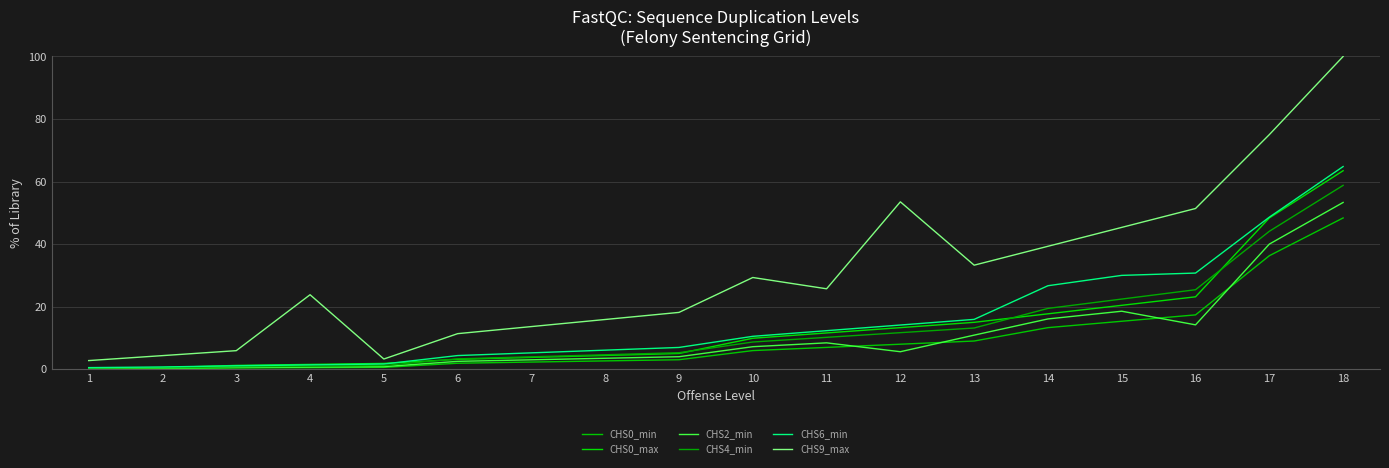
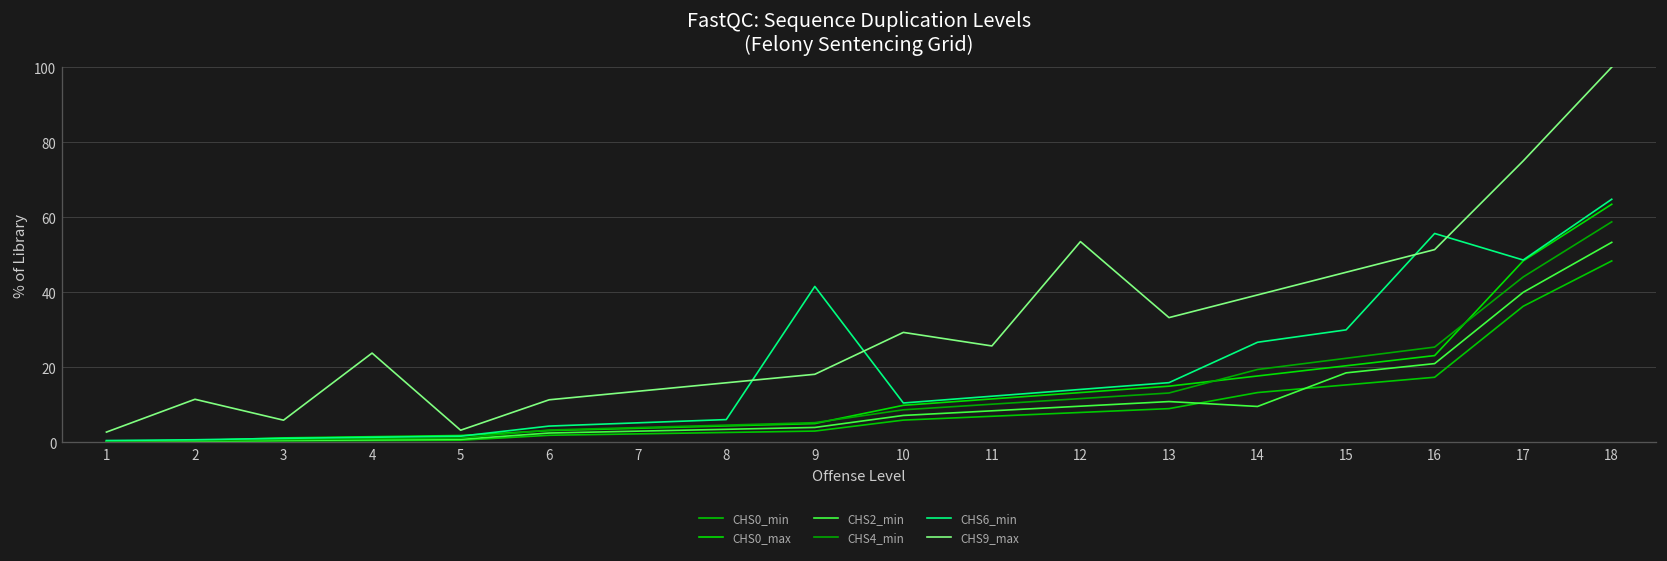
  {
    "CHS2_min": {
      "8": 3,
      "9": 4,
      "10": 7,
      "11": 8,
-     "12": 6,
+     "12": 10,
      "13": 11,
-     "14": 16,
+     "14": 10,
      "15": 19,
-     "16": 14,
+     "16": 21,
      "17": 40,
      "18": 53
    },
    "CHS6_min": {
      "6": 4,
      "7": 5,
      "8": 6,
-     "9": 7,
+     "9": 42,
      "12": 14,
      "13": 16,
      "14": 27,
      "15": 30,
-     "16": 31,
+     "16": 56,
      "18": 65
    },
    "CHS9_max": {
      "1": 3,
-     "2": 4,
+     "2": 11,
      "3": 6,
      "4": 24,
      "5": 3,
      "6": 11,
      "7": 14,
      "8": 16,
      "9": 18,
      "10": 29,
      "11": 26,
      "12": 53,
      "13": 33,
      "14": 39,
      "15": 45,
      "16": 51,
      "17": 75,
      "18": 100
    }
  }
